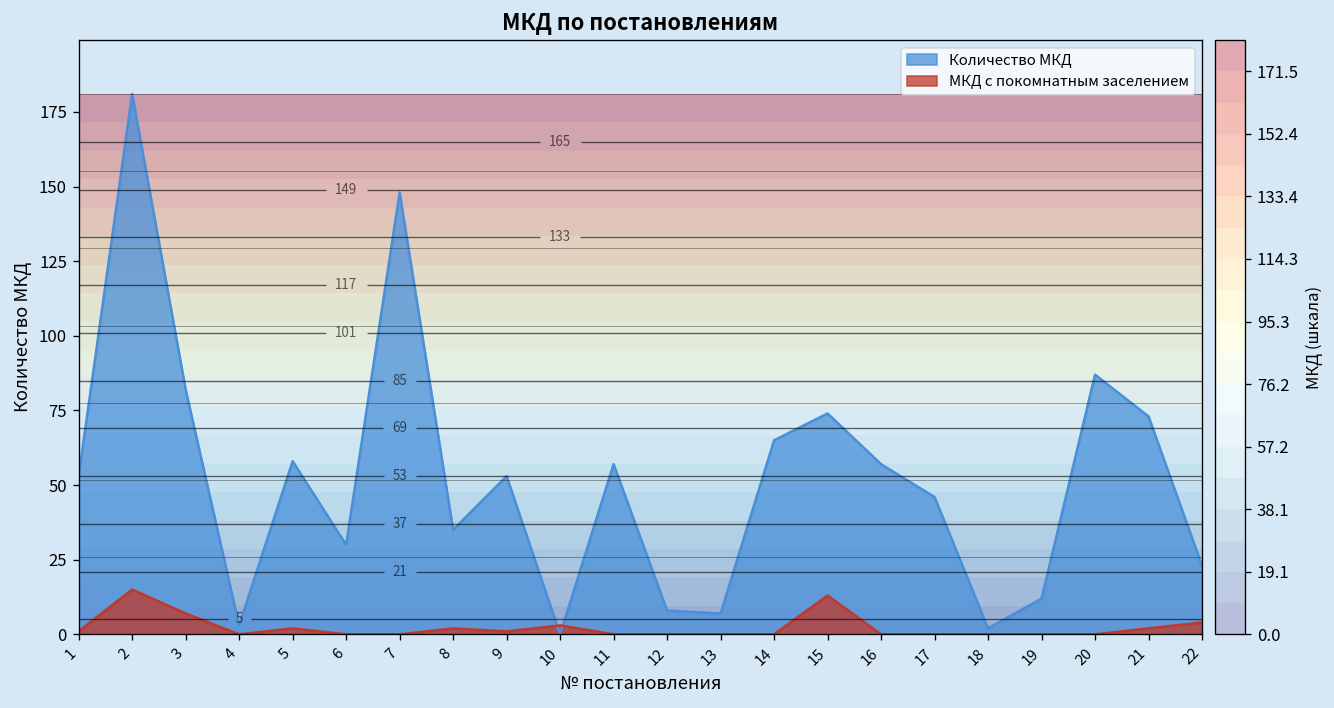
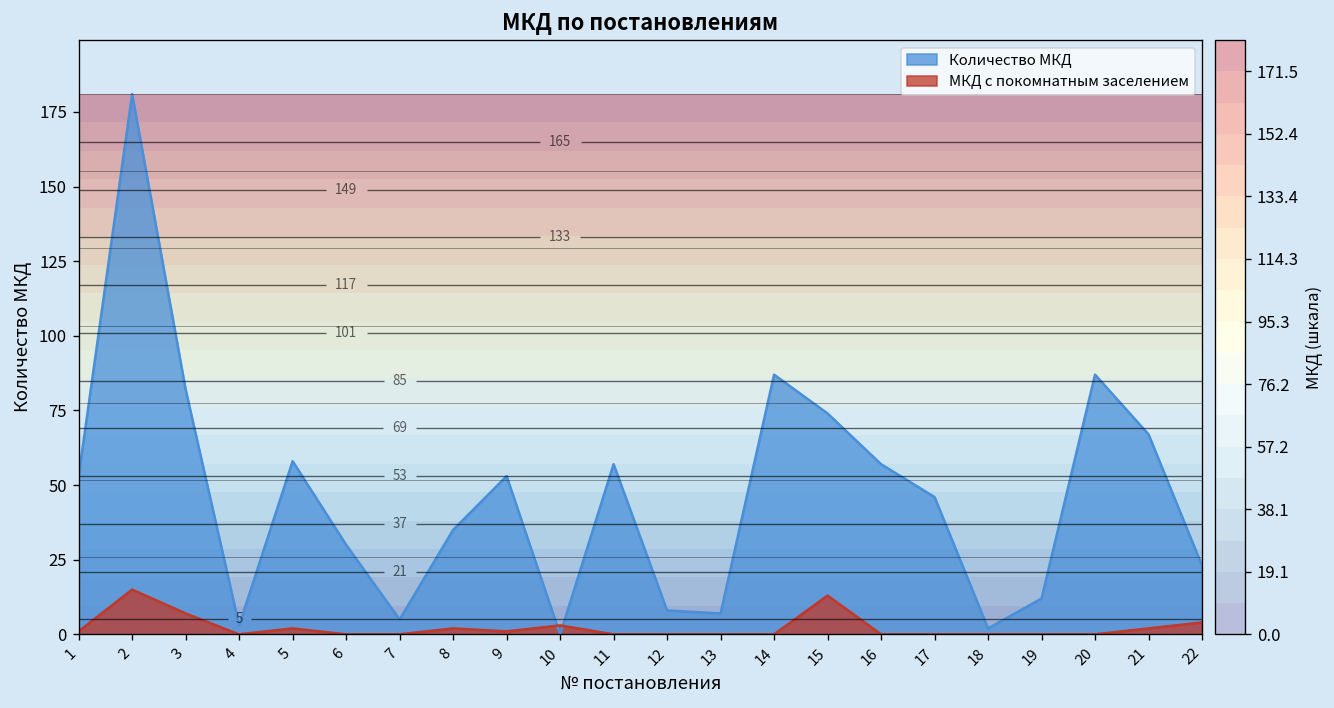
  {
    "Количество МКД": {
      "1": 53,
      "2": 181,
      "3": 82,
      "5": 58,
      "6": 30,
-     "7": 148,
+     "7": 5,
      "8": 35,
      "9": 53,
      "10": 0,
      "11": 57,
      "12": 8,
      "13": 7,
-     "14": 65,
+     "14": 87,
      "15": 74,
      "16": 57,
      "17": 46,
      "18": 2,
      "19": 12,
      "20": 87,
-     "21": 73,
+     "21": 67,
      "22": 23
    },
    "МКД с покомнатным заселением": {
      "1": 1,
      "2": 15,
      "3": 7,
      "4": 0,
      "5": 2,
      "6": 0,
      "7": 0,
      "8": 2,
      "9": 1,
      "10": 3,
      "11": 0,
      "12": 0,
      "13": 0,
      "14": 0,
      "15": 13,
      "16": 0,
      "17": 0,
      "18": 0,
      "19": 0,
      "20": 0,
      "21": 2,
      "22": 4
    }
  }
